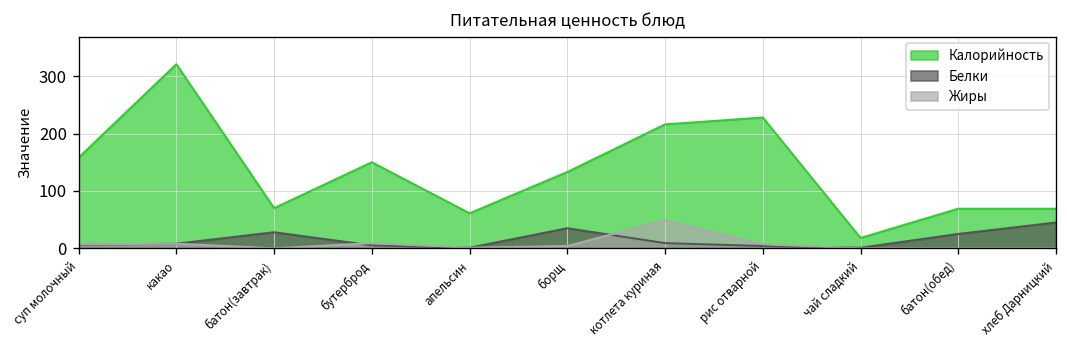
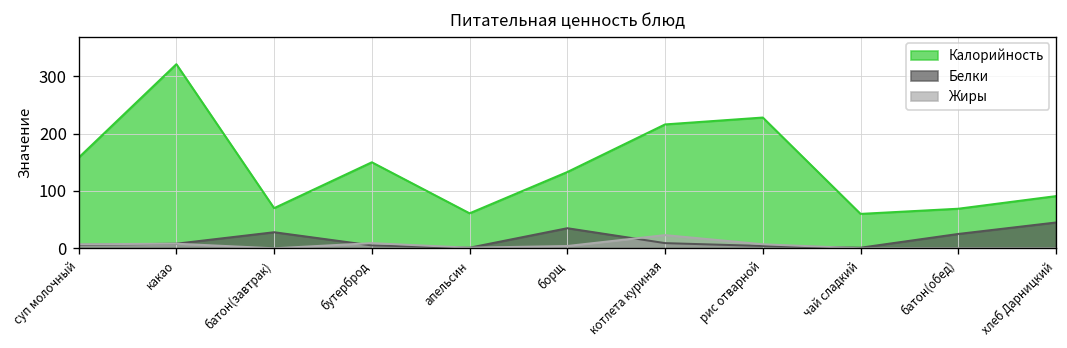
  {
    "Калорийность": {
      "суп молочный": 160,
      "какао": 320,
      "батон(завтрак)": 70,
      "бутерброд": 150,
      "апельсин": 60,
      "борщ": 130,
      "котлета куриная": 220,
      "рис отварной": 230,
-     "чай сладкий": 20,
+     "чай сладкий": 60,
      "батон(обед)": 70,
-     "хлеб Дарницкий": 70
+     "хлеб Дарницкий": 90
    },
    "Белки": {
      "батон(завтрак)": 30,
      "борщ": 40,
      "котлета куриная": 10,
      "батон(обед)": 30,
      "хлеб Дарницкий": 50
    },
    "Жиры": {
      "батон(завтрак)": 0,
      "борщ": 0,
-     "котлета куриная": 50,
+     "котлета куриная": 20,
      "батон(обед)": 0,
      "хлеб Дарницкий": 0
    }
  }
